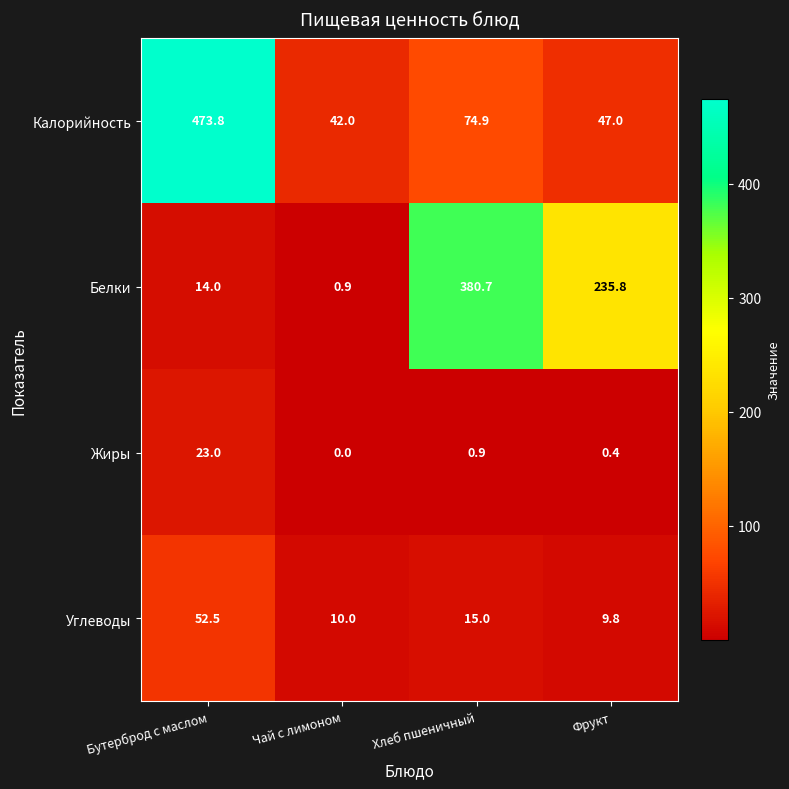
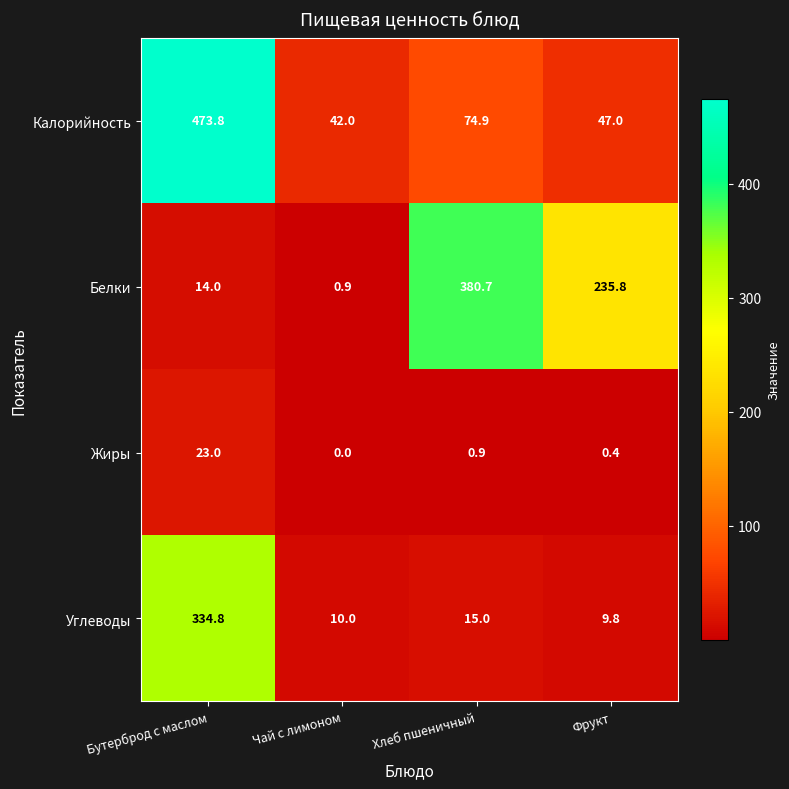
  {
    "Калорийность": {
      "Бутерброд с маслом": 473.8,
      "Чай с лимоном": 42.0,
      "Хлеб пшеничный": 74.9,
      "Фрукт": 47.0
    },
    "Белки": {
      "Бутерброд с маслом": 14.0,
      "Чай с лимоном": 0.9,
      "Хлеб пшеничный": 380.7,
      "Фрукт": 235.8
    },
    "Жиры": {
      "Бутерброд с маслом": 23.0,
      "Чай с лимоном": 0.0,
      "Хлеб пшеничный": 0.9,
      "Фрукт": 0.4
    },
    "Углеводы": {
-     "Бутерброд с маслом": 52.5,
+     "Бутерброд с маслом": 334.8,
      "Чай с лимоном": 10.0,
      "Хлеб пшеничный": 15.0,
      "Фрукт": 9.8
    }
  }
